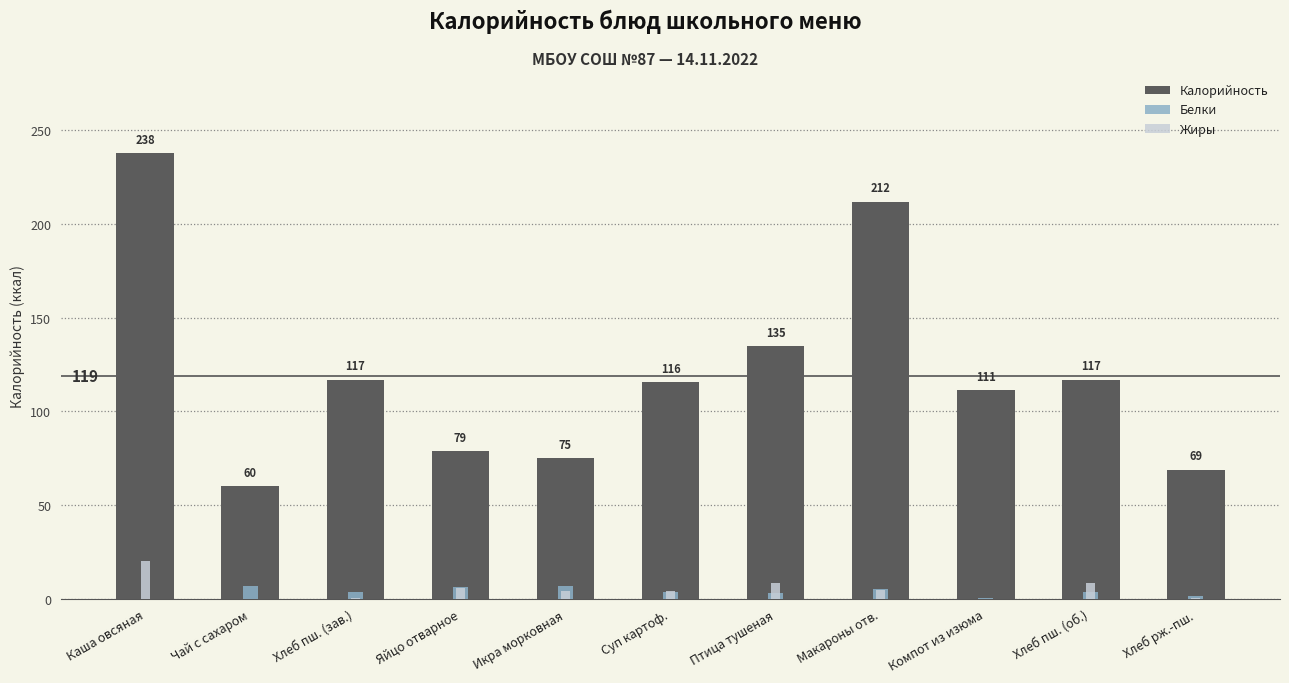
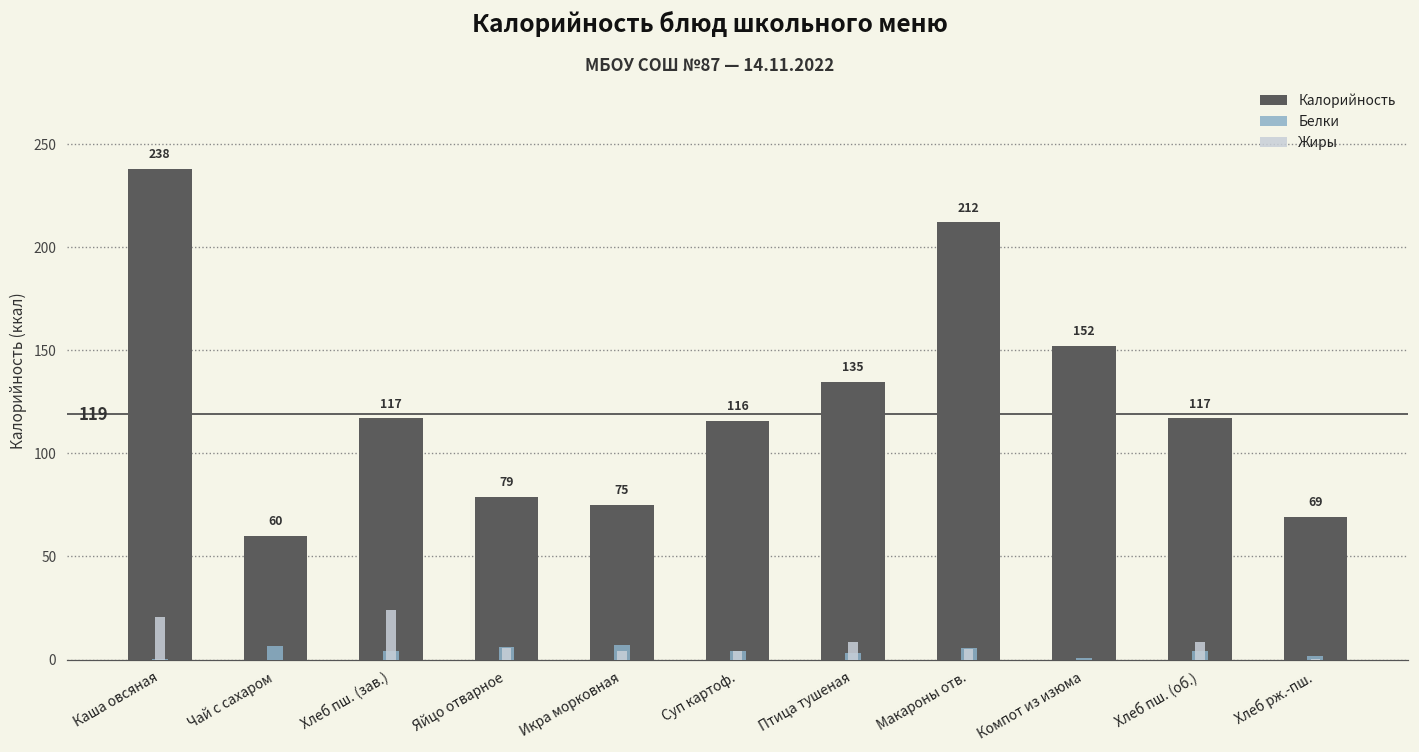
  {
    "Калорийность": {
      "Каша овсяная": 238,
      "Чай с сахаром": 60,
      "Хлеб пш. (зав.)": 117,
      "Яйцо отварное": 79,
      "Икра морковная": 75,
      "Суп картоф.": 116,
      "Птица тушеная": 135,
      "Макароны отв.": 212,
-     "Компот из изюма": 111,
+     "Компот из изюма": 152,
      "Хлеб пш. (об.)": 117,
      "Хлеб рж.-пш.": 69
    },
    "Жиры": {
-     "Хлеб пш. (зав.)": 1,
+     "Хлеб пш. (зав.)": 24,
      "Компот из изюма": 0
    }
  }
